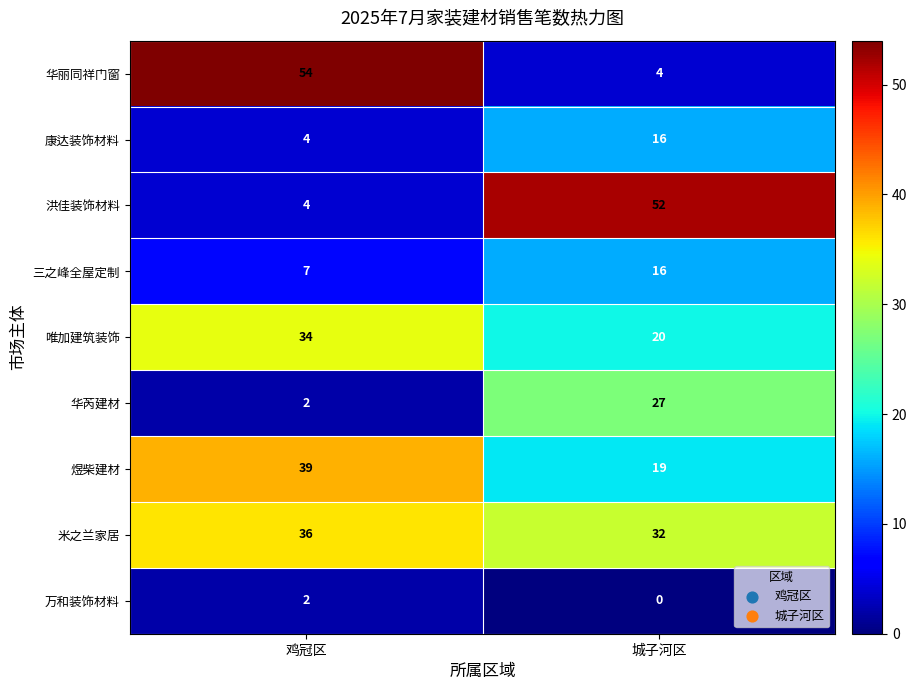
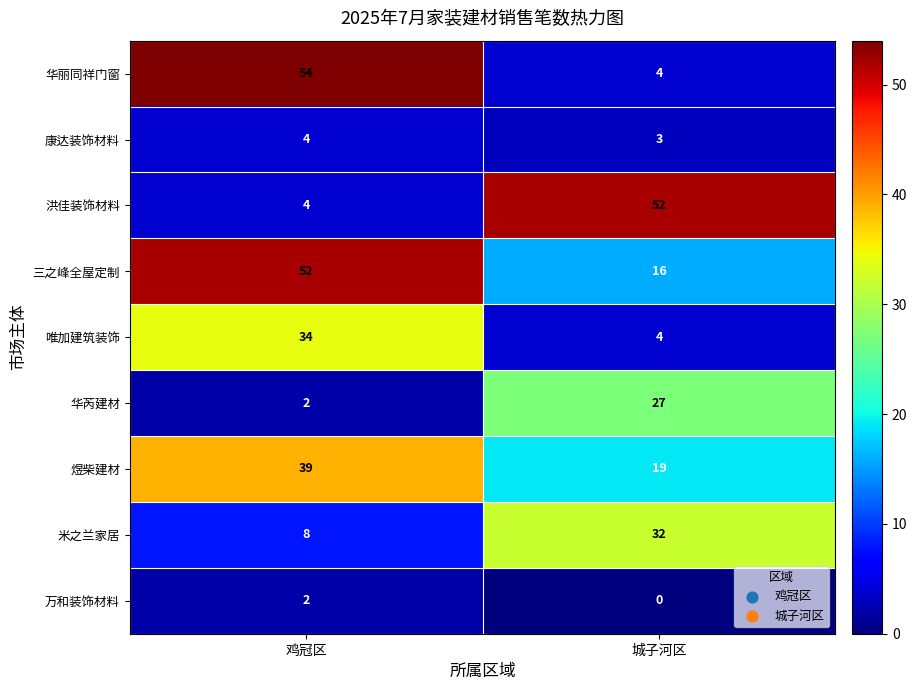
  {
    "华丽同祥门窗": {
      "鸡冠区": 54,
      "城子河区": 4
    },
    "康达装饰材料": {
      "鸡冠区": 4,
-     "城子河区": 16
+     "城子河区": 3
    },
    "洪佳装饰材料": {
      "鸡冠区": 4,
      "城子河区": 52
    },
    "三之峰全屋定制": {
-     "鸡冠区": 7,
+     "鸡冠区": 52,
      "城子河区": 16
    },
    "唯加建筑装饰": {
      "鸡冠区": 34,
-     "城子河区": 20
+     "城子河区": 4
    },
    "华芮建材": {
      "鸡冠区": 2,
      "城子河区": 27
    },
    "煜柴建材": {
      "鸡冠区": 39,
      "城子河区": 19
    },
    "米之兰家居": {
-     "鸡冠区": 36,
+     "鸡冠区": 8,
      "城子河区": 32
    },
    "万和装饰材料": {
      "鸡冠区": 2,
      "城子河区": 0
    }
  }
